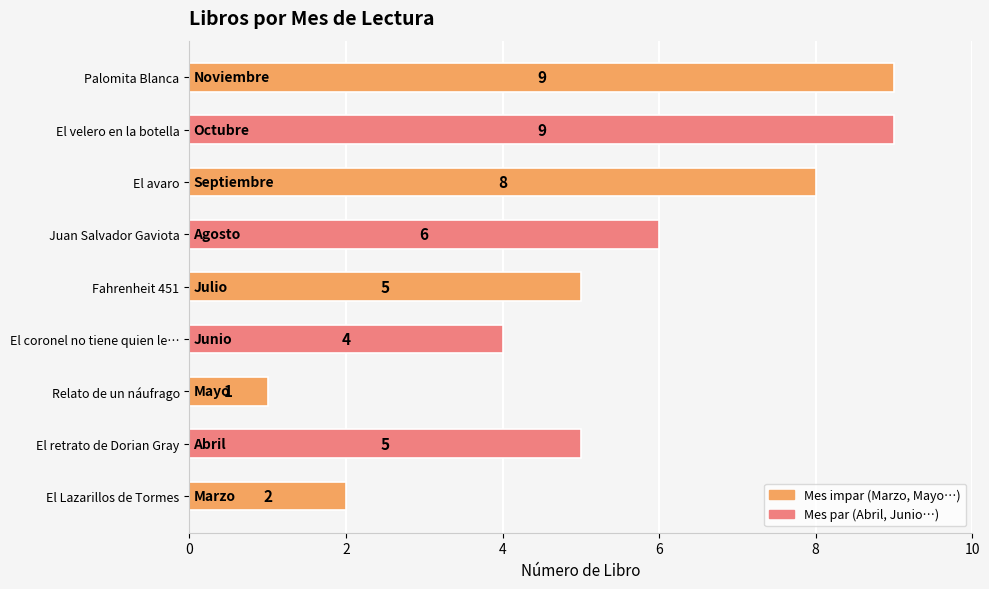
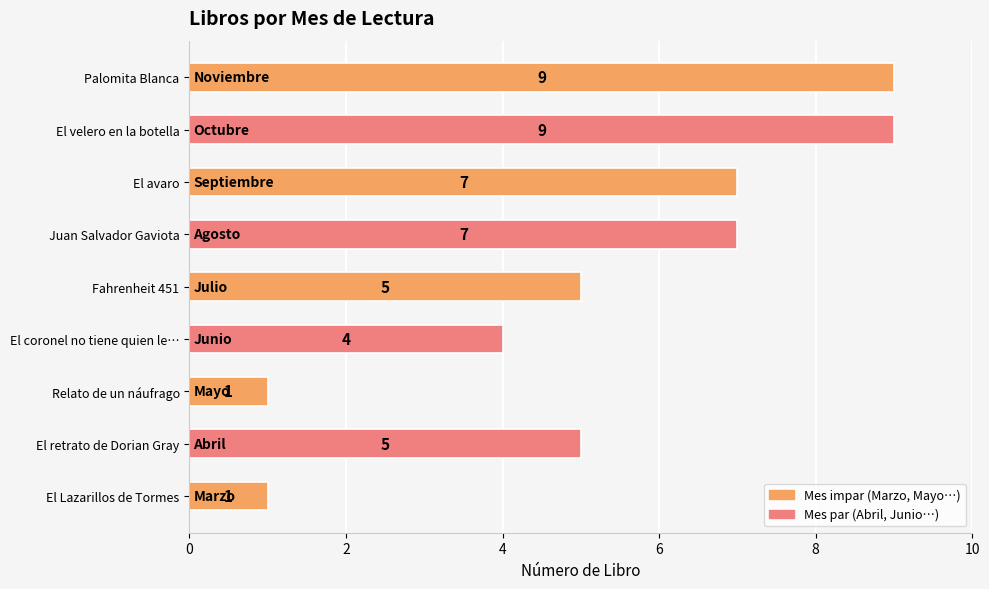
  {
    "Palomita Blanca": 9,
    "El velero en la botella": 9,
-   "El avaro": 8,
-   "Juan Salvador Gaviota": 6,
+   "El avaro": 7,
+   "Juan Salvador Gaviota": 7,
    "Fahrenheit 451": 5,
    "El coronel no tiene quien le…": 4,
    "El retrato de Dorian Gray": 5,
-   "El Lazarillos de Tormes": 2
+   "El Lazarillos de Tormes": 1
  }
